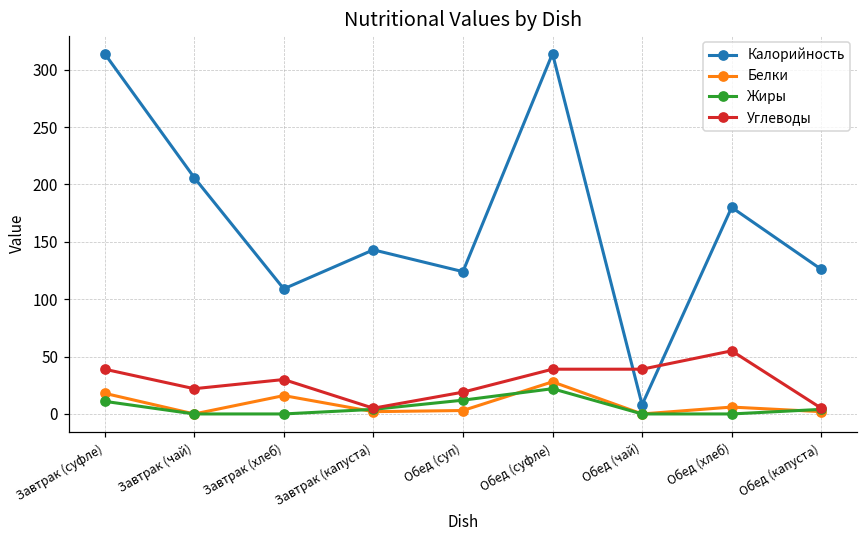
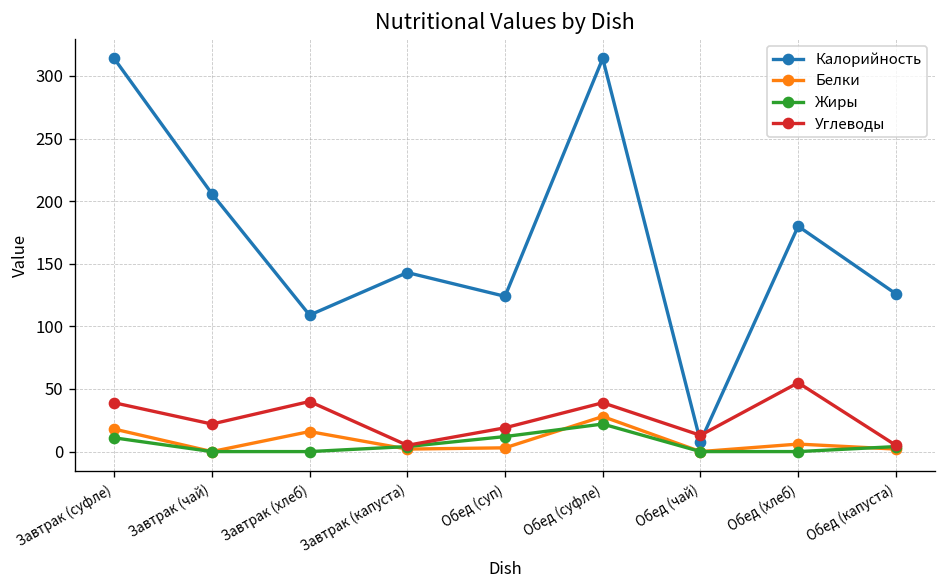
  {
    "Калорийность": {
      "Завтрак (суфле)": 314,
      "Завтрак (чай)": 206,
      "Завтрак (хлеб)": 109,
      "Завтрак (капуста)": 143,
      "Обед (суп)": 124,
      "Обед (суфле)": 314,
      "Обед (чай)": 8,
      "Обед (хлеб)": 180,
      "Обед (капуста)": 126
    },
    "Белки": {
      "Завтрак (суфле)": 18,
      "Завтрак (хлеб)": 16,
      "Обед (суп)": 3,
      "Обед (суфле)": 28,
      "Обед (хлеб)": 6
    },
    "Жиры": {
      "Завтрак (суфле)": 11,
      "Завтрак (хлеб)": 0,
      "Обед (суп)": 12,
      "Обед (суфле)": 22,
      "Обед (хлеб)": 0
    },
    "Углеводы": {
      "Завтрак (суфле)": 39,
      "Завтрак (чай)": 22,
-     "Завтрак (хлеб)": 30,
+     "Завтрак (хлеб)": 40,
      "Обед (суп)": 19,
      "Обед (суфле)": 39,
-     "Обед (чай)": 39,
+     "Обед (чай)": 13,
      "Обед (хлеб)": 55
    }
  }
